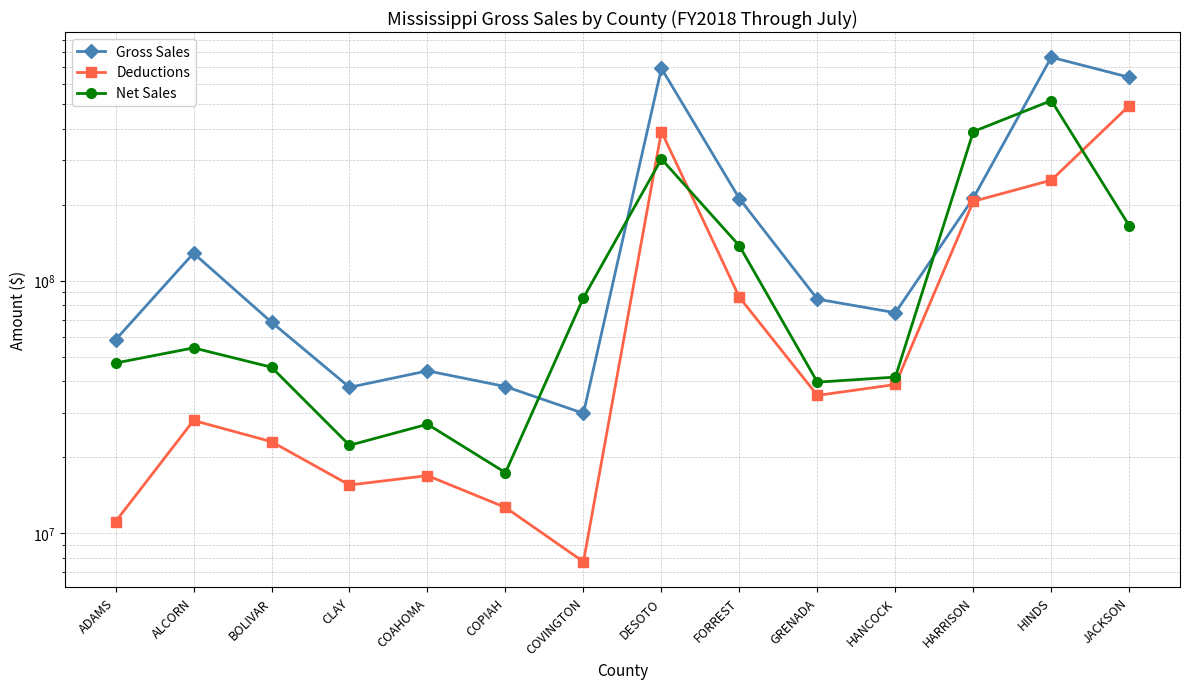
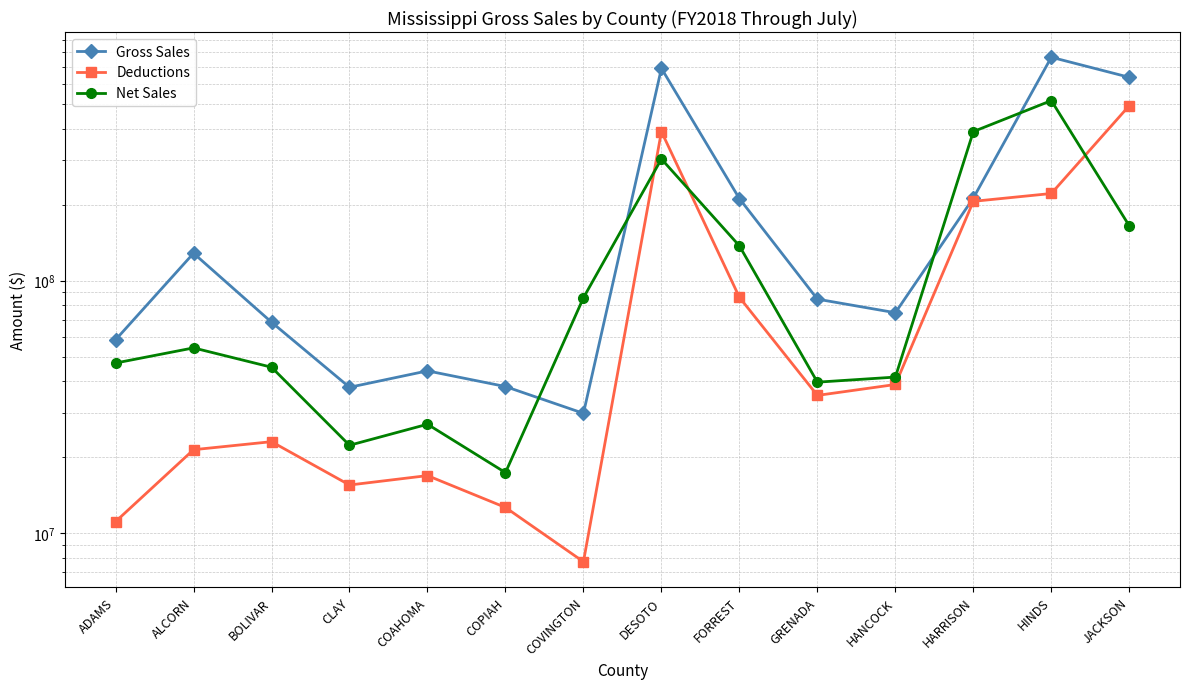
  {
    "Gross Sales": {
      "ADAMS": 58000000,
      "ALCORN": 130000000,
      "BOLIVAR": 68000000,
      "CLAY": 38000000,
      "COAHOMA": 44000000,
      "COPIAH": 38000000,
      "COVINGTON": 30000000,
      "DESOTO": 690000000,
      "FORREST": 210000000,
      "GRENADA": 84000000,
      "HANCOCK": 75000000,
      "HARRISON": 210000000,
      "HINDS": 770000000,
      "JACKSON": 640000000
    },
    "Deductions": {
      "ADAMS": 11000000,
-     "ALCORN": 28000000,
+     "ALCORN": 21000000,
      "BOLIVAR": 23000000,
      "CLAY": 16000000,
      "COAHOMA": 17000000,
      "COPIAH": 13000000,
      "COVINGTON": 7700000,
      "DESOTO": 390000000,
      "FORREST": 86000000,
      "GRENADA": 35000000,
      "HANCOCK": 39000000,
      "HARRISON": 210000000,
-     "HINDS": 250000000,
+     "HINDS": 220000000,
      "JACKSON": 490000000
    },
    "Net Sales": {
      "ADAMS": 47000000,
      "ALCORN": 54000000,
      "BOLIVAR": 45000000,
      "CLAY": 22000000,
      "COAHOMA": 27000000,
      "COPIAH": 17000000,
      "COVINGTON": 86000000,
      "DESOTO": 300000000,
      "FORREST": 140000000,
      "GRENADA": 40000000,
      "HANCOCK": 42000000,
      "HARRISON": 390000000,
      "HINDS": 520000000,
      "JACKSON": 160000000
    }
  }
